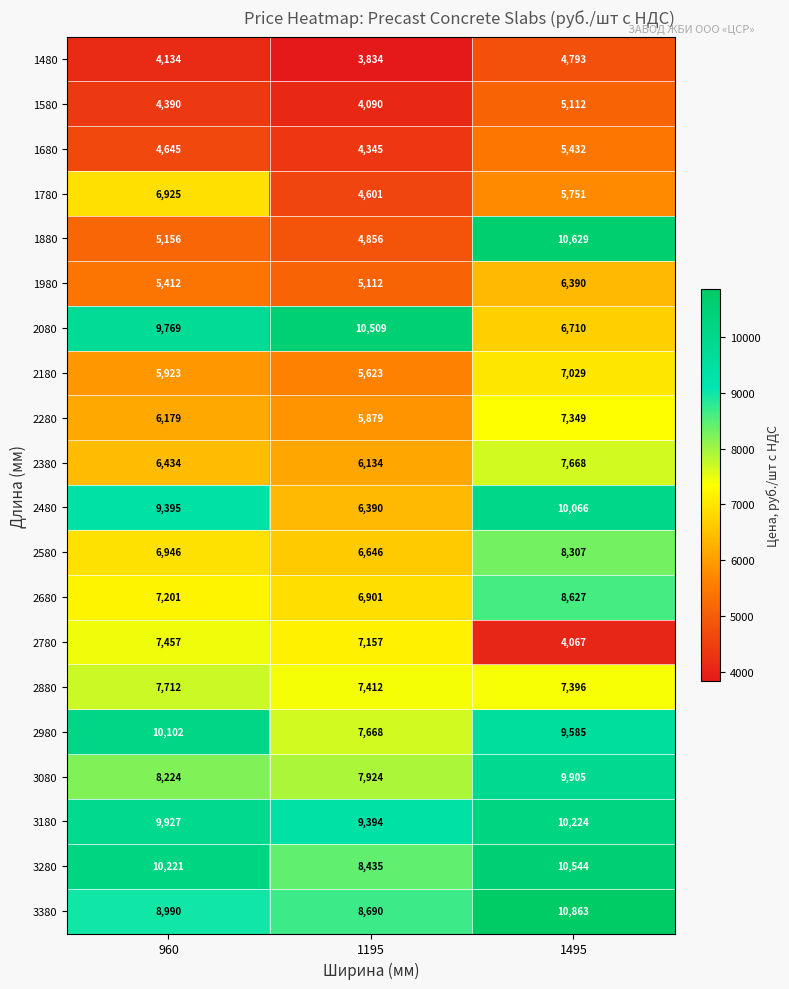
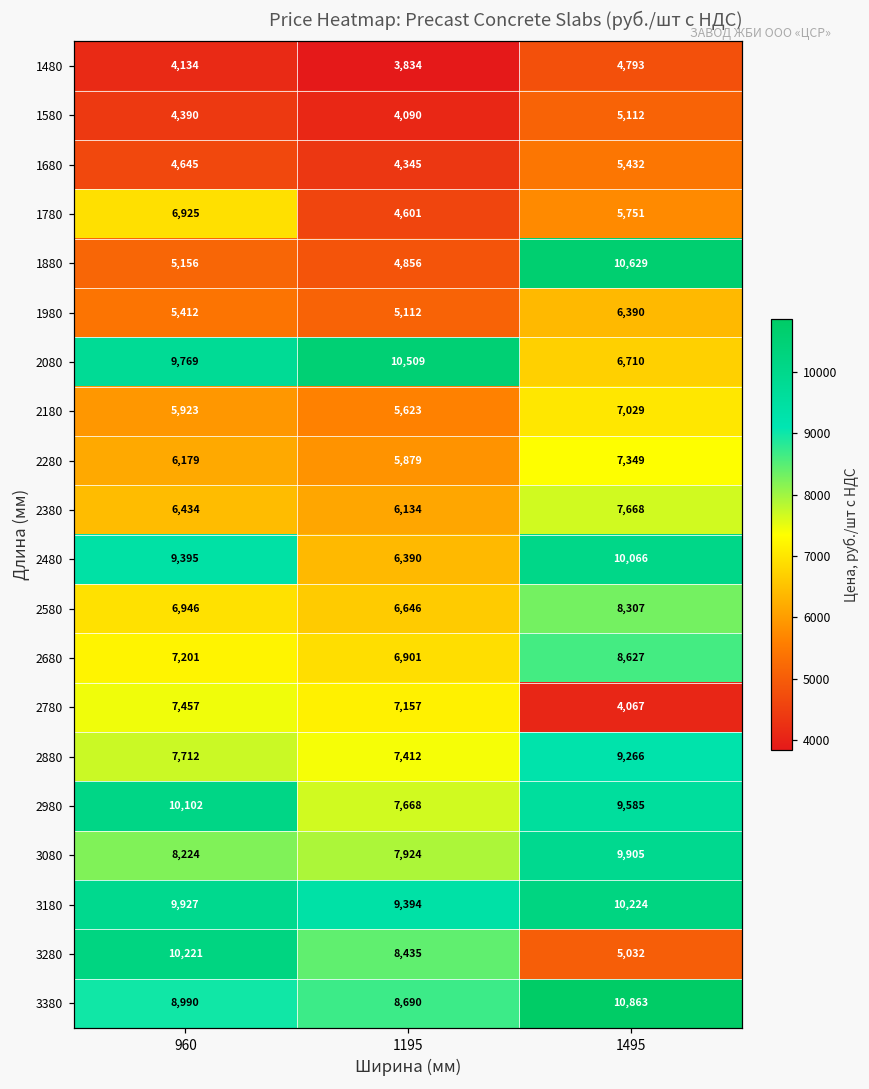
  {
    "1480": {
      "960": "4,134",
      "1195": "3,834",
      "1495": "4,793"
    },
    "1580": {
      "960": "4,390",
      "1195": "4,090",
      "1495": "5,112"
    },
    "1680": {
      "960": "4,645",
      "1195": "4,345",
      "1495": "5,432"
    },
    "1780": {
      "960": "6,925",
      "1195": "4,601",
      "1495": "5,751"
    },
    "1880": {
      "960": "5,156",
      "1195": "4,856",
      "1495": "10,629"
    },
    "1980": {
      "960": "5,412",
      "1195": "5,112",
      "1495": "6,390"
    },
    "2080": {
      "960": "9,769",
      "1195": "10,509",
      "1495": "6,710"
    },
    "2180": {
      "960": "5,923",
      "1195": "5,623",
      "1495": "7,029"
    },
    "2280": {
      "960": "6,179",
      "1195": "5,879",
      "1495": "7,349"
    },
    "2380": {
      "960": "6,434",
      "1195": "6,134",
      "1495": "7,668"
    },
    "2480": {
      "960": "9,395",
      "1195": "6,390",
      "1495": "10,066"
    },
    "2580": {
      "960": "6,946",
      "1195": "6,646",
      "1495": "8,307"
    },
    "2680": {
      "960": "7,201",
      "1195": "6,901",
      "1495": "8,627"
    },
    "2780": {
      "960": "7,457",
      "1195": "7,157",
      "1495": "4,067"
    },
    "2880": {
      "960": "7,712",
      "1195": "7,412",
-     "1495": "7,396"
+     "1495": "9,266"
    },
    "2980": {
      "960": "10,102",
      "1195": "7,668",
      "1495": "9,585"
    },
    "3080": {
      "960": "8,224",
      "1195": "7,924",
      "1495": "9,905"
    },
    "3180": {
      "960": "9,927",
      "1195": "9,394",
      "1495": "10,224"
    },
    "3280": {
      "960": "10,221",
      "1195": "8,435",
-     "1495": "10,544"
+     "1495": "5,032"
    },
    "3380": {
      "960": "8,990",
      "1195": "8,690",
      "1495": "10,863"
    }
  }
